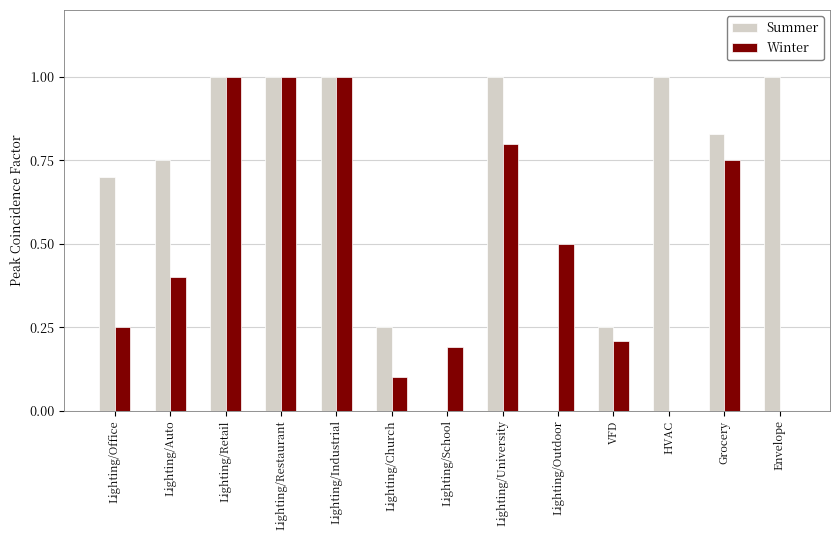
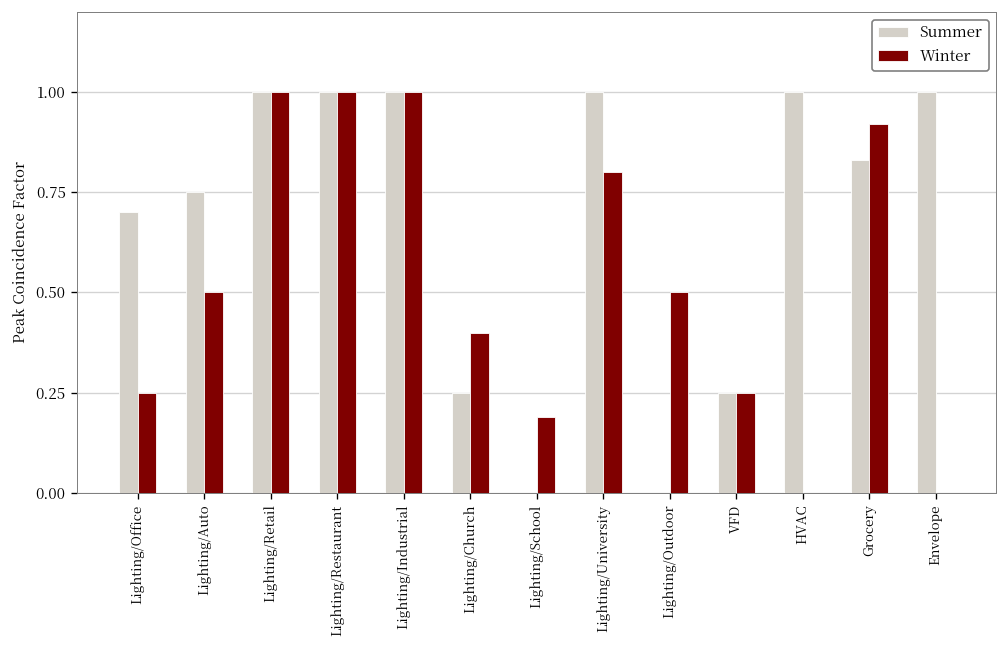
  {
    "Summer": {
      "Lighting/Office": 0.70,
      "Lighting/Auto": 0.75,
      "Lighting/Retail": 1.00,
      "Lighting/Restaurant": 1.00,
      "Lighting/Industrial": 1.00,
      "Lighting/Church": 0.25,
      "Lighting/School": 0.00,
      "Lighting/University": 1.00,
      "Lighting/Outdoor": 0.00,
      "VFD": 0.25,
      "HVAC": 1.00,
      "Grocery": 0.83,
      "Envelope": 1.00
    },
    "Winter": {
      "Lighting/Office": 0.25,
-     "Lighting/Auto": 0.4,
+     "Lighting/Auto": 0.5,
      "Lighting/Retail": 1.00,
      "Lighting/Restaurant": 1.00,
      "Lighting/Industrial": 1.00,
-     "Lighting/Church": 0.1,
+     "Lighting/Church": 0.4,
      "Lighting/School": 0.19,
      "Lighting/University": 0.80,
      "Lighting/Outdoor": 0.50,
-     "VFD": 0.21,
+     "VFD": 0.25,
      "HVAC": 0.00,
-     "Grocery": 0.75,
+     "Grocery": 0.92,
      "Envelope": 0.00
    }
  }
